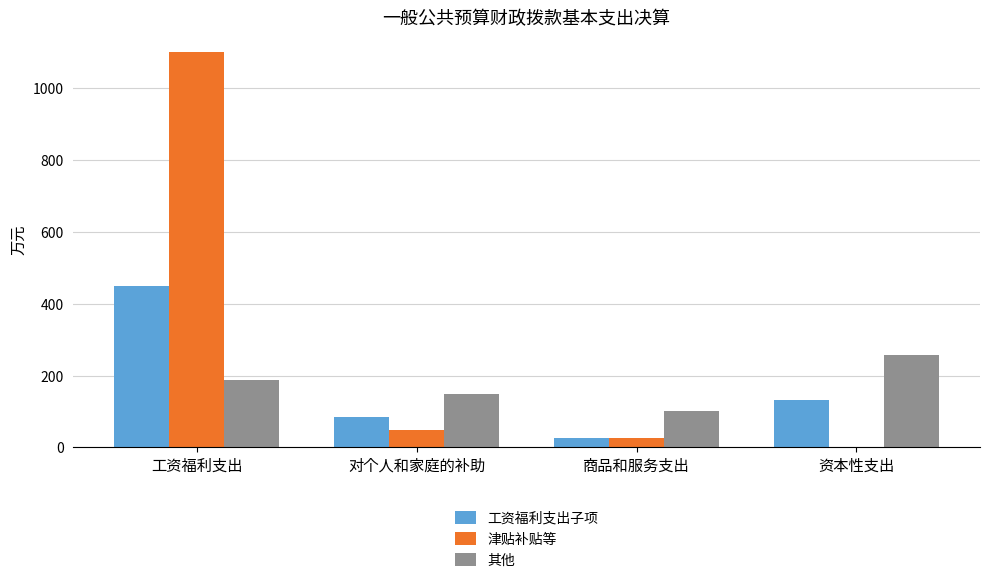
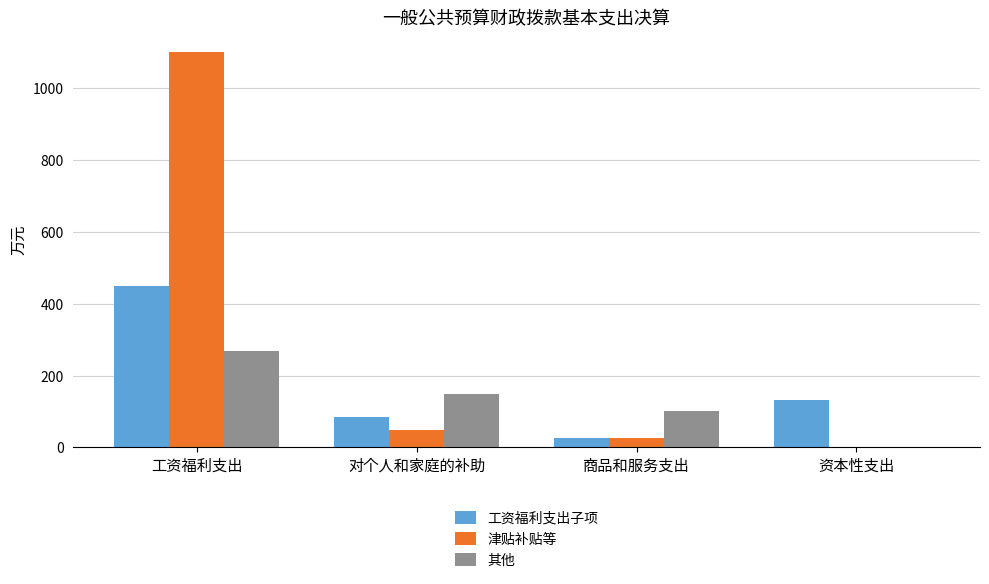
  {
    "工资福利支出子项": {
      "工资福利支出": 450,
      "对个人和家庭的补助": 80,
      "商品和服务支出": 30,
      "资本性支出": 130
    },
    "津贴补贴等": {
      "工资福利支出": 1100,
      "对个人和家庭的补助": 50,
      "商品和服务支出": 30,
      "资本性支出": 0
    },
    "其他": {
-     "工资福利支出": 190,
+     "工资福利支出": 270,
      "对个人和家庭的补助": 150,
      "商品和服务支出": 100,
-     "资本性支出": 260
+     "资本性支出": 0
    }
  }
